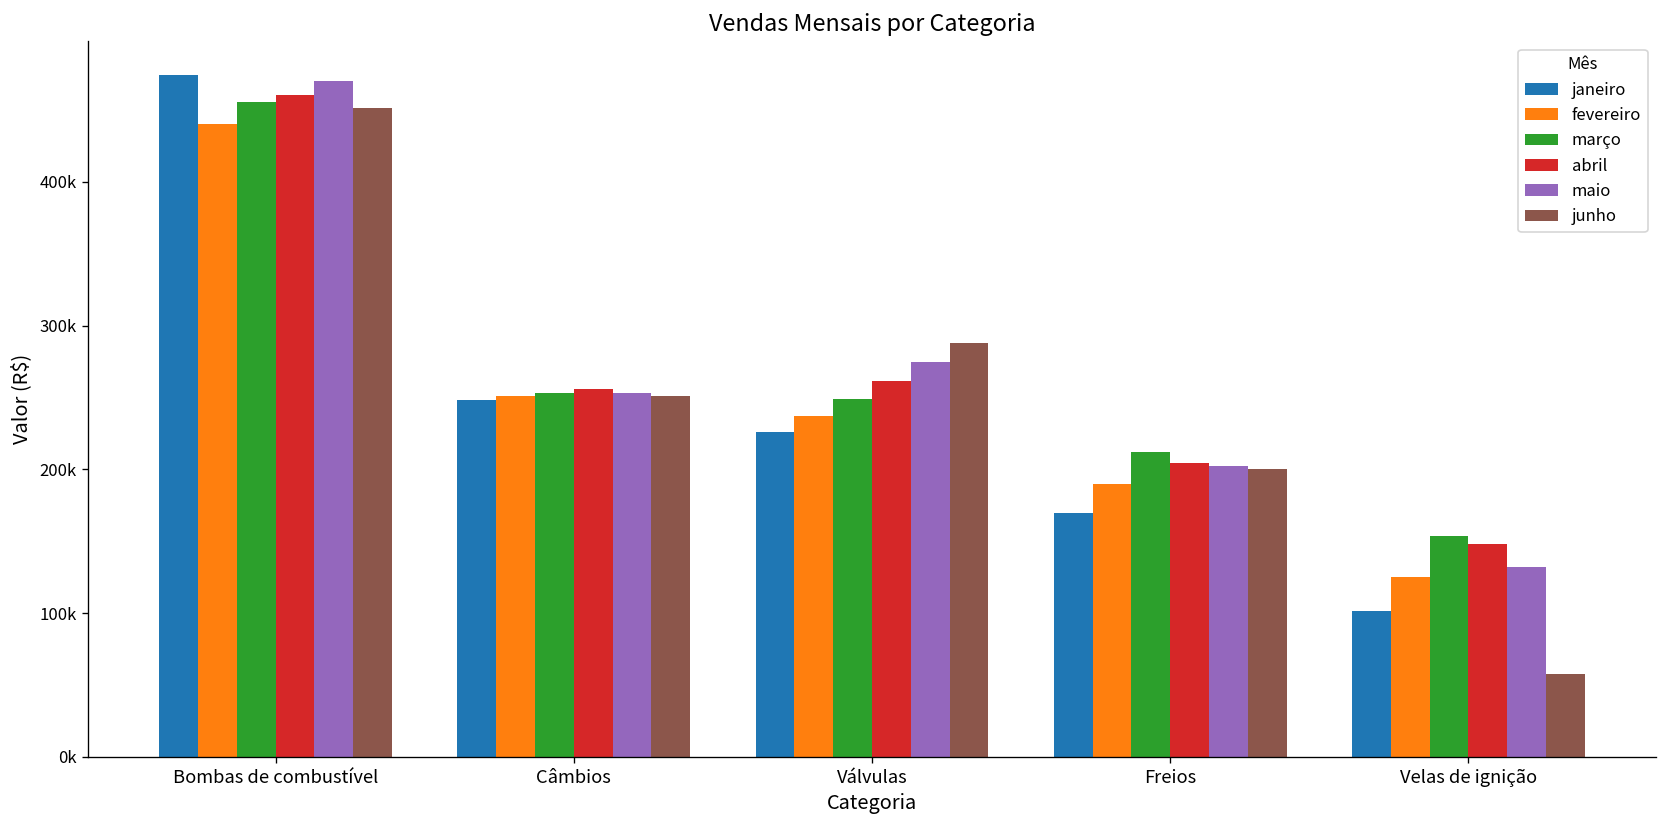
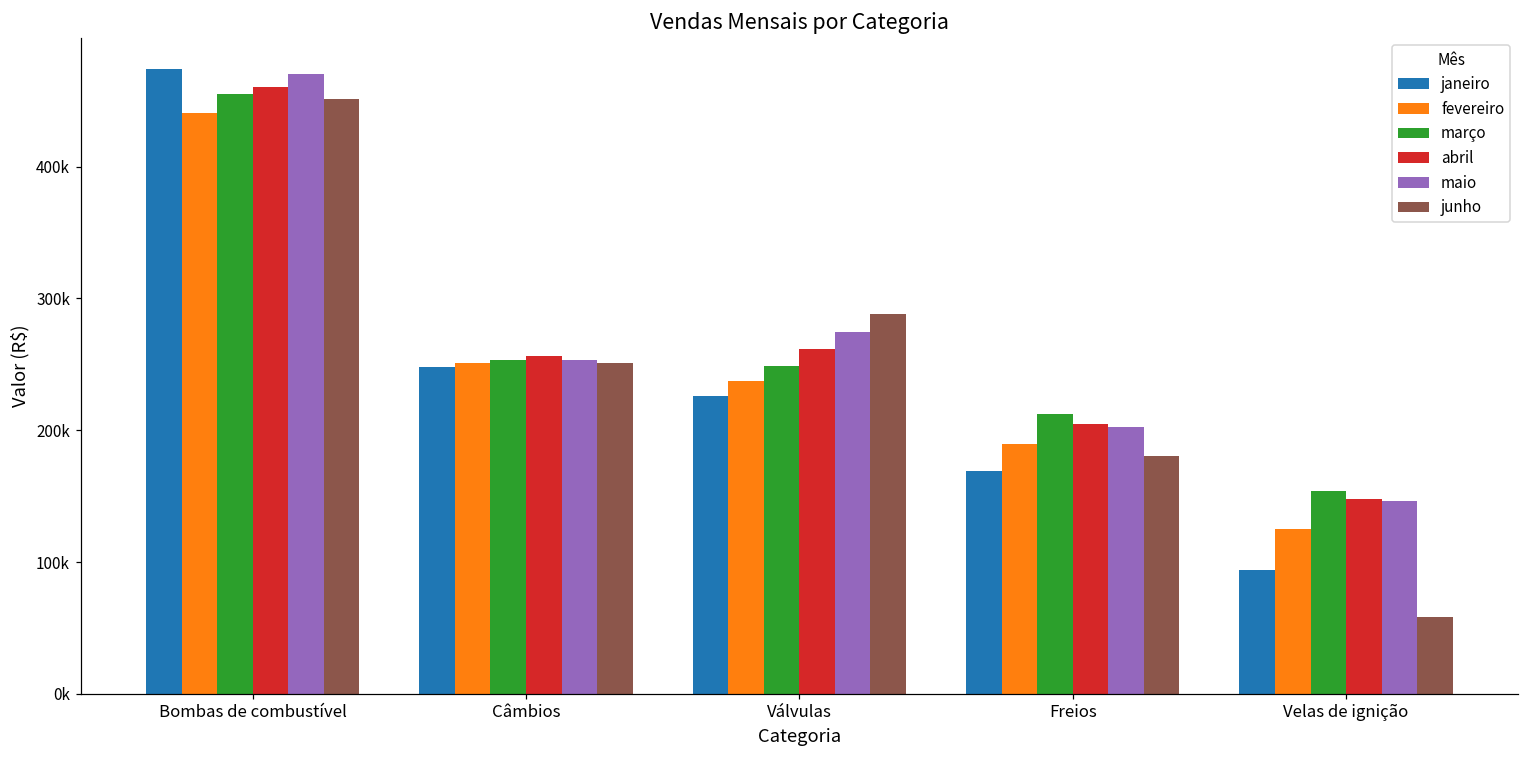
  {
    "janeiro": {
      "Bombas de combustível": 474000,
      "Câmbios": 248000,
      "Válvulas": 226000,
      "Freios": 169000,
-     "Velas de ignição": 102000
+     "Velas de ignição": 94000
    },
    "fevereiro": {
      "Bombas de combustível": 440000,
      "Câmbios": 251000,
      "Válvulas": 237000,
      "Freios": 190000,
      "Velas de ignição": 125000
    },
    "março": {
      "Bombas de combustível": 455000,
      "Câmbios": 253000,
      "Válvulas": 249000,
      "Freios": 212000,
      "Velas de ignição": 154000
    },
    "abril": {
      "Bombas de combustível": 461000,
      "Câmbios": 256000,
      "Válvulas": 261000,
      "Freios": 205000,
      "Velas de ignição": 148000
    },
    "maio": {
      "Bombas de combustível": 470000,
      "Câmbios": 253000,
      "Válvulas": 274000,
      "Freios": 203000,
-     "Velas de ignição": 132000
+     "Velas de ignição": 146000
    },
    "junho": {
      "Bombas de combustível": 452000,
      "Câmbios": 251000,
      "Válvulas": 288000,
-     "Freios": 201000,
+     "Freios": 180000,
      "Velas de ignição": 58000
    }
  }
